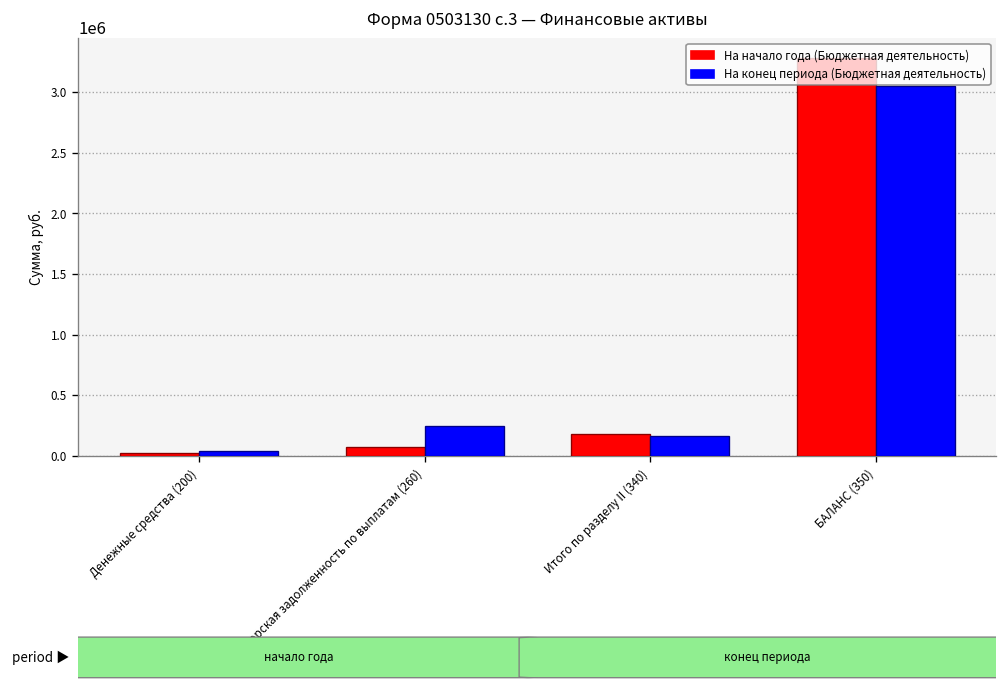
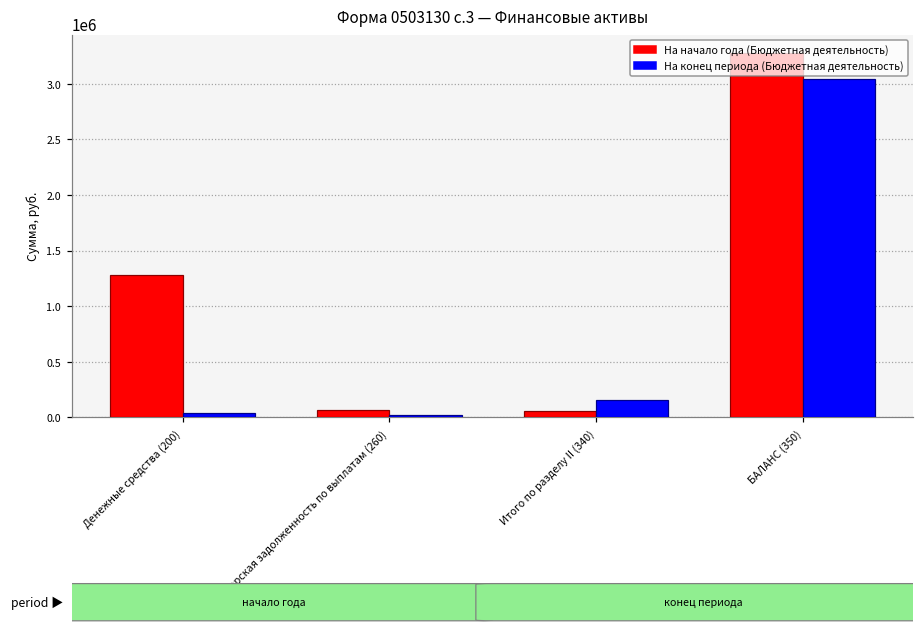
  {
    "На начало года (Бюджетная деятельность)": {
-     "Денежные средства (200)": 30000,
+     "Денежные средства (200)": 1280000,
      "Дебиторская задолженность по выплатам (260)": 70000,
-     "Итого по разделу II (340)": 180000
+     "Итого по разделу II (340)": 60000
    },
    "На конец периода (Бюджетная деятельность)": {
      "Денежные средства (200)": 40000,
-     "Дебиторская задолженность по выплатам (260)": 250000,
+     "Дебиторская задолженность по выплатам (260)": 20000,
      "Итого по разделу II (340)": 160000,
      "БАЛАНС (350)": 3050000
    }
  }
